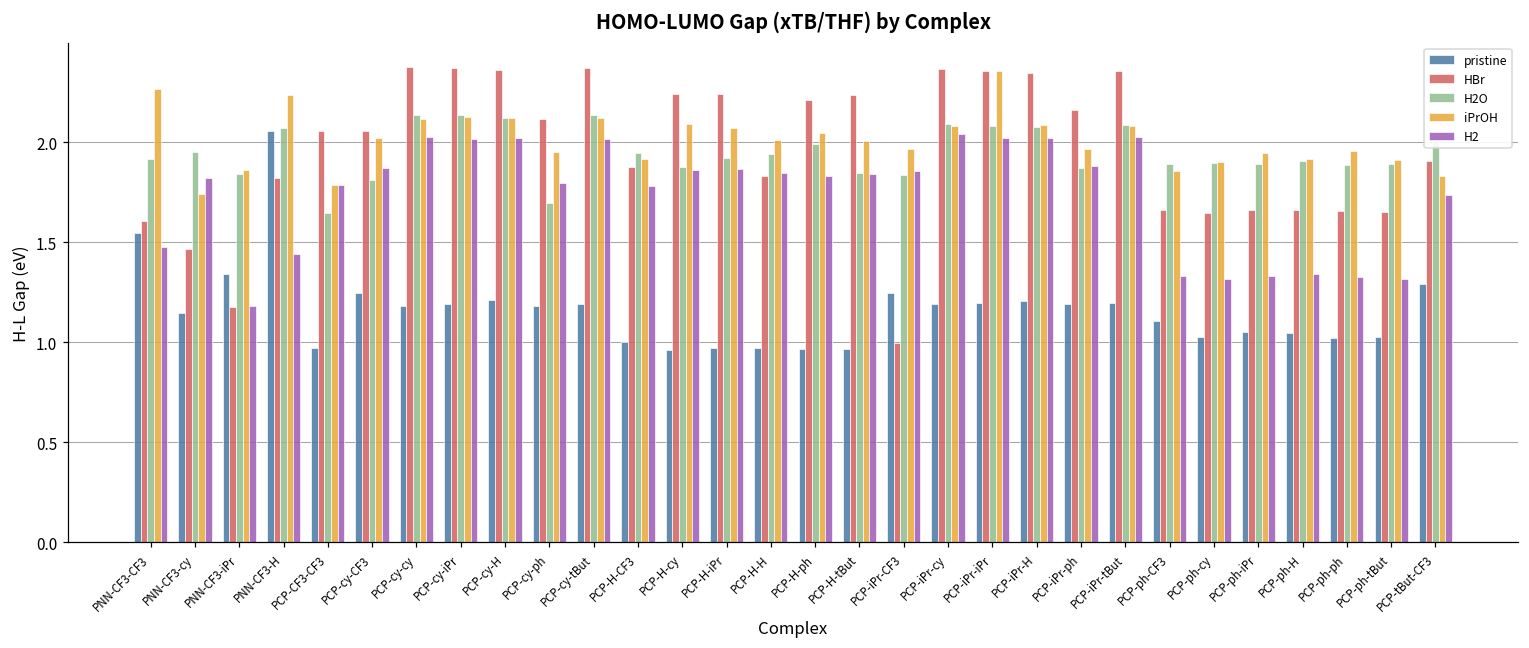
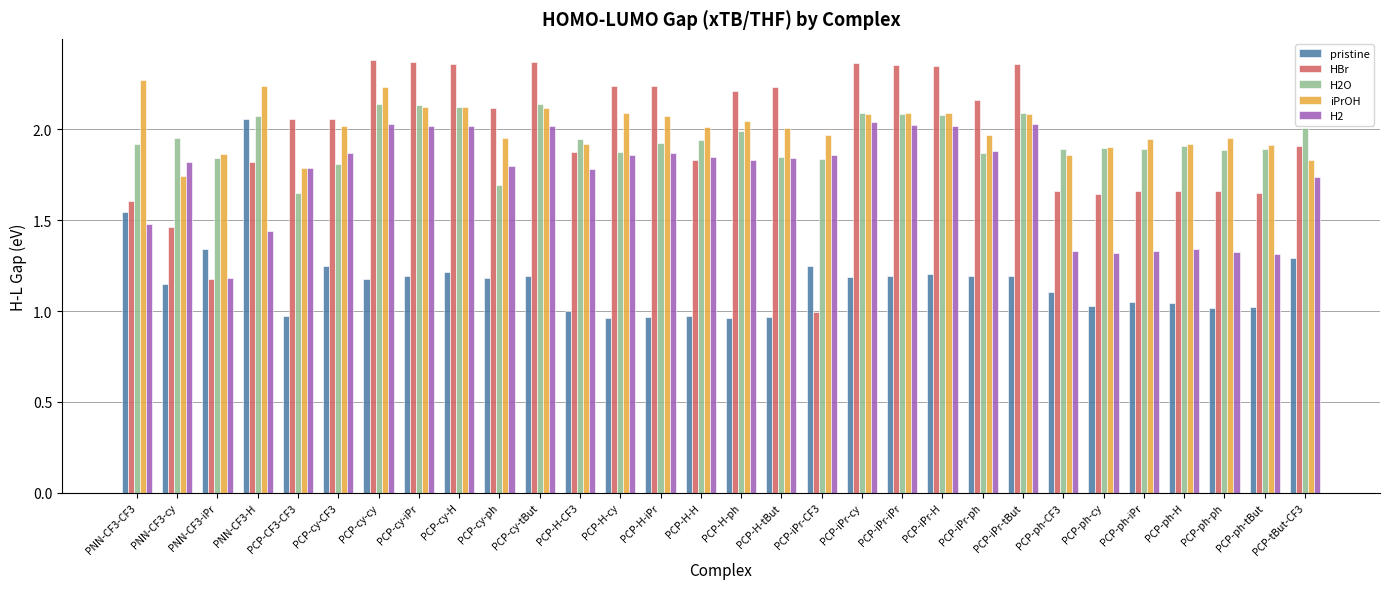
  {
    "pristine": {
      "PNN-CF3-CF3": 1.55,
      "PNN-CF3-cy": 1.15,
      "PNN-CF3-iPr": 1.34,
      "PNN-CF3-H": 2.06,
      "PCP-CF3-CF3": 0.97,
      "PCP-cy-CF3": 1.25,
      "PCP-cy-cy": 1.18,
      "PCP-cy-iPr": 1.19,
      "PCP-cy-H": 1.21,
      "PCP-cy-ph": 1.18,
      "PCP-cy-tBut": 1.19,
      "PCP-H-CF3": 1.00,
      "PCP-H-cy": 0.96,
      "PCP-H-iPr": 0.97,
      "PCP-H-H": 0.97,
      "PCP-H-ph": 0.96,
      "PCP-H-tBut": 0.97,
      "PCP-iPr-CF3": 1.25,
      "PCP-iPr-cy": 1.19,
      "PCP-iPr-iPr": 1.20,
      "PCP-iPr-H": 1.21,
      "PCP-iPr-ph": 1.19,
      "PCP-iPr-tBut": 1.20,
      "PCP-ph-CF3": 1.11,
      "PCP-ph-cy": 1.03,
      "PCP-ph-iPr": 1.05,
      "PCP-ph-H": 1.05,
      "PCP-ph-ph": 1.02,
      "PCP-ph-tBut": 1.02,
      "PCP-tBut-CF3": 1.29
    },
    "HBr": {
      "PNN-CF3-CF3": 1.61,
      "PNN-CF3-cy": 1.47,
      "PNN-CF3-iPr": 1.18,
      "PNN-CF3-H": 1.82,
      "PCP-CF3-CF3": 2.06,
      "PCP-cy-CF3": 2.06,
      "PCP-cy-cy": 2.38,
      "PCP-cy-iPr": 2.37,
      "PCP-cy-H": 2.36,
      "PCP-cy-ph": 2.12,
      "PCP-cy-tBut": 2.37,
      "PCP-H-CF3": 1.88,
      "PCP-H-cy": 2.24,
      "PCP-H-iPr": 2.24,
      "PCP-H-H": 1.83,
      "PCP-H-ph": 2.21,
      "PCP-H-tBut": 2.24,
      "PCP-iPr-CF3": 1.00,
      "PCP-iPr-cy": 2.37,
      "PCP-iPr-iPr": 2.36,
      "PCP-iPr-H": 2.35,
      "PCP-iPr-ph": 2.16,
      "PCP-iPr-tBut": 2.36,
      "PCP-ph-CF3": 1.66,
      "PCP-ph-cy": 1.65,
      "PCP-ph-iPr": 1.66,
      "PCP-ph-H": 1.66,
      "PCP-ph-ph": 1.66,
      "PCP-ph-tBut": 1.65,
      "PCP-tBut-CF3": 1.91
    },
    "H2O": {
      "PNN-CF3-CF3": 1.92,
      "PNN-CF3-cy": 1.95,
      "PNN-CF3-iPr": 1.84,
      "PNN-CF3-H": 2.07,
      "PCP-CF3-CF3": 1.65,
      "PCP-cy-CF3": 1.81,
      "PCP-cy-cy": 2.14,
      "PCP-cy-iPr": 2.14,
      "PCP-cy-H": 2.12,
      "PCP-cy-ph": 1.70,
      "PCP-cy-tBut": 2.14,
      "PCP-H-CF3": 1.95,
      "PCP-H-cy": 1.88,
      "PCP-H-iPr": 1.92,
      "PCP-H-H": 1.94,
      "PCP-H-ph": 1.99,
      "PCP-H-tBut": 1.85,
      "PCP-iPr-CF3": 1.84,
      "PCP-iPr-cy": 2.09,
      "PCP-iPr-iPr": 2.08,
      "PCP-iPr-H": 2.08,
      "PCP-iPr-ph": 1.87,
      "PCP-iPr-tBut": 2.09,
      "PCP-ph-CF3": 1.89,
      "PCP-ph-cy": 1.90,
      "PCP-ph-iPr": 1.89,
      "PCP-ph-H": 1.91,
      "PCP-ph-ph": 1.89,
      "PCP-ph-tBut": 1.89,
      "PCP-tBut-CF3": 2.01
    },
    "iPrOH": {
      "PNN-CF3-CF3": 2.27,
      "PNN-CF3-cy": 1.74,
      "PNN-CF3-iPr": 1.86,
      "PNN-CF3-H": 2.24,
      "PCP-CF3-CF3": 1.79,
      "PCP-cy-CF3": 2.02,
-     "PCP-cy-cy": 2.12,
+     "PCP-cy-cy": 2.23,
      "PCP-cy-iPr": 2.13,
      "PCP-cy-H": 2.12,
      "PCP-cy-ph": 1.95,
      "PCP-cy-tBut": 2.12,
      "PCP-H-CF3": 1.92,
      "PCP-H-cy": 2.09,
      "PCP-H-iPr": 2.07,
      "PCP-H-H": 2.01,
      "PCP-H-ph": 2.05,
      "PCP-H-tBut": 2.01,
      "PCP-iPr-CF3": 1.97,
      "PCP-iPr-cy": 2.08,
-     "PCP-iPr-iPr": 2.36,
+     "PCP-iPr-iPr": 2.09,
      "PCP-iPr-H": 2.09,
      "PCP-iPr-ph": 1.97,
      "PCP-iPr-tBut": 2.08,
      "PCP-ph-CF3": 1.86,
      "PCP-ph-cy": 1.90,
      "PCP-ph-iPr": 1.95,
      "PCP-ph-H": 1.92,
      "PCP-ph-ph": 1.96,
      "PCP-ph-tBut": 1.91,
      "PCP-tBut-CF3": 1.83
    },
    "H2": {
      "PNN-CF3-CF3": 1.48,
      "PNN-CF3-cy": 1.82,
      "PNN-CF3-iPr": 1.18,
      "PNN-CF3-H": 1.44,
      "PCP-CF3-CF3": 1.79,
      "PCP-cy-CF3": 1.87,
      "PCP-cy-cy": 2.03,
      "PCP-cy-iPr": 2.02,
      "PCP-cy-H": 2.02,
      "PCP-cy-ph": 1.80,
      "PCP-cy-tBut": 2.02,
      "PCP-H-CF3": 1.78,
      "PCP-H-cy": 1.86,
      "PCP-H-iPr": 1.87,
      "PCP-H-H": 1.85,
      "PCP-H-ph": 1.83,
      "PCP-H-tBut": 1.84,
      "PCP-iPr-CF3": 1.86,
      "PCP-iPr-cy": 2.04,
      "PCP-iPr-iPr": 2.02,
      "PCP-iPr-H": 2.02,
      "PCP-iPr-ph": 1.88,
      "PCP-iPr-tBut": 2.03,
      "PCP-ph-CF3": 1.33,
      "PCP-ph-cy": 1.32,
      "PCP-ph-iPr": 1.33,
      "PCP-ph-H": 1.34,
      "PCP-ph-ph": 1.33,
      "PCP-ph-tBut": 1.32,
      "PCP-tBut-CF3": 1.74
    }
  }
